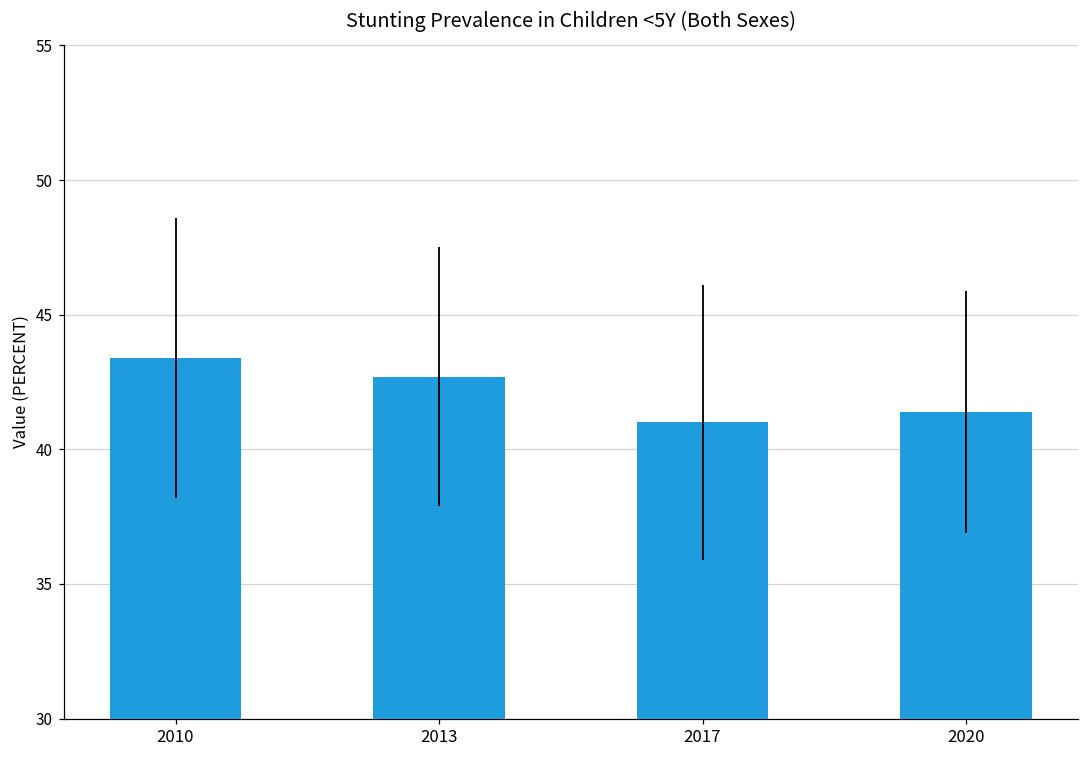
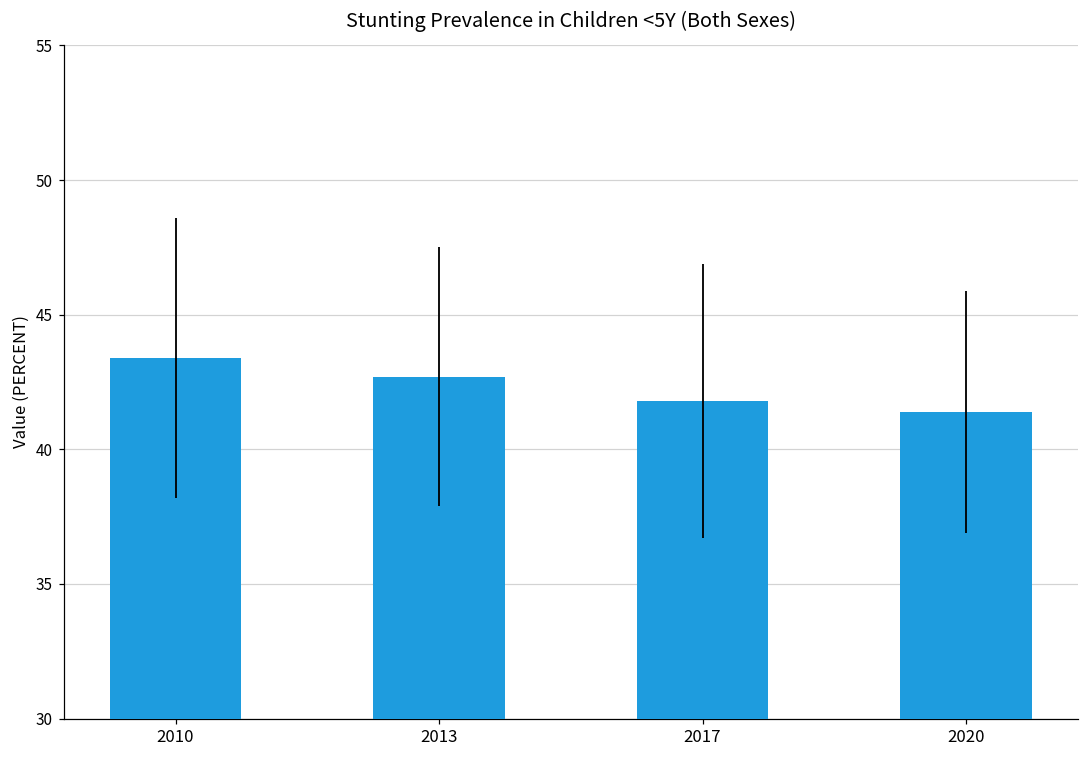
  {
    "2010": 43.4,
    "2013": 42.7,
-   "2017": 41.0,
+   "2017": 41.8,
    "2020": 41.4
  }
